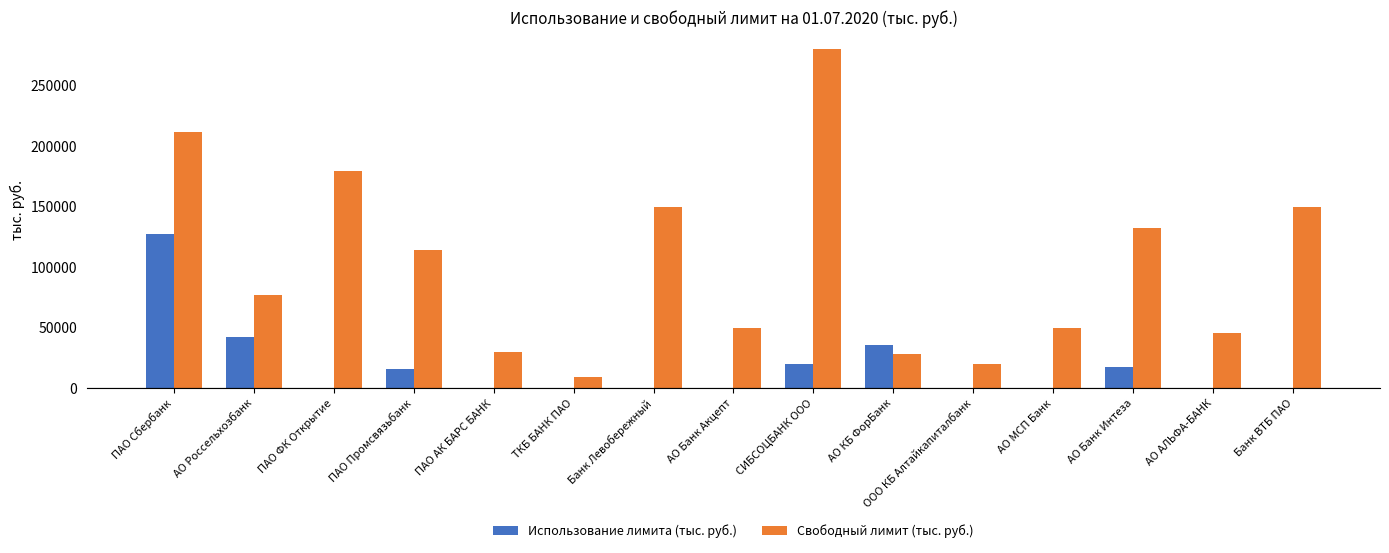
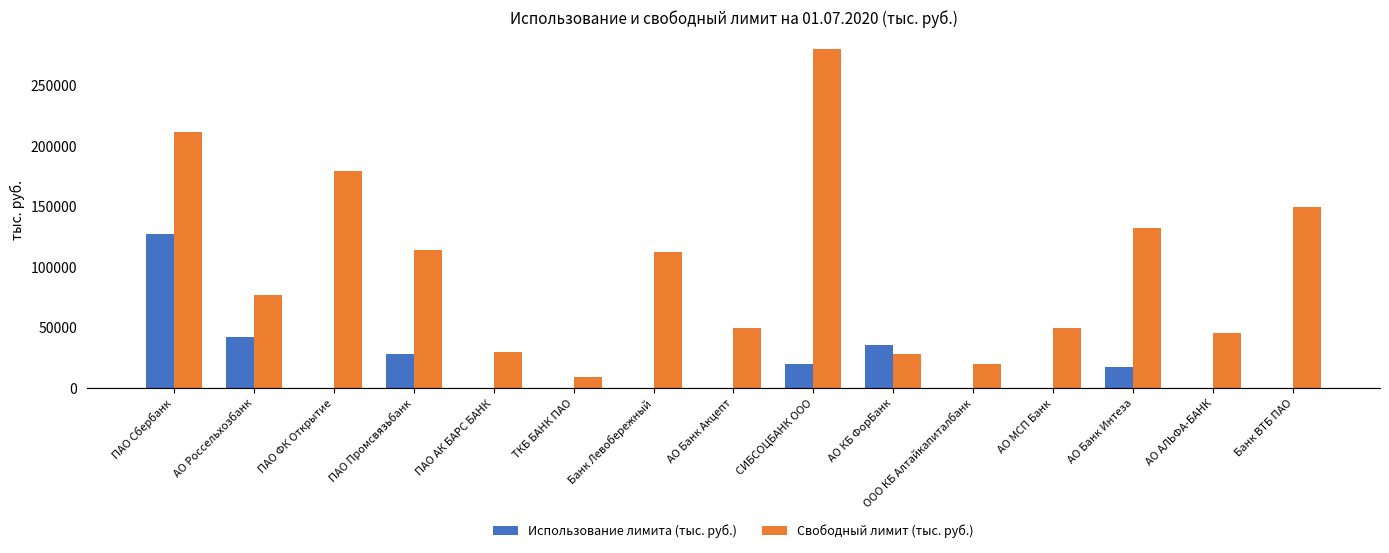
  {
    "Использование лимита (тыс. руб.)": {
      "ПАО Сбербанк": 127000,
      "АО Россельхозбанк": 43000,
      "ПАО ФК Открытие": 0,
-     "ПАО Промсвязьбанк": 16000,
+     "ПАО Промсвязьбанк": 29000,
      "ПАО АК БАРС БАНК": 0,
      "ТКБ БАНК ПАО": 0,
      "Банк Левобережный": 0,
      "АО Банк Акцепт": 0,
      "СИБСОЦБАНК ООО": 20000,
      "АО КБ ФорБанк": 36000,
      "ООО КБ Алтайкапиталбанк": 0,
      "АО МСП Банк": 0,
      "АО Банк Интеза": 17000,
      "АО АЛЬФА-БАНК": 0,
      "Банк ВТБ ПАО": 0
    },
    "Свободный лимит (тыс. руб.)": {
      "ПАО Сбербанк": 212000,
      "АО Россельхозбанк": 77000,
      "ПАО ФК Открытие": 179000,
      "ПАО Промсвязьбанк": 114000,
      "ПАО АК БАРС БАНК": 30000,
      "ТКБ БАНК ПАО": 10000,
-     "Банк Левобережный": 150000,
+     "Банк Левобережный": 112000,
      "АО Банк Акцепт": 50000,
      "СИБСОЦБАНК ООО": 280000,
      "АО КБ ФорБанк": 28000,
      "ООО КБ Алтайкапиталбанк": 20000,
      "АО МСП Банк": 50000,
      "АО Банк Интеза": 133000,
      "АО АЛЬФА-БАНК": 46000,
      "Банк ВТБ ПАО": 150000
    }
  }
